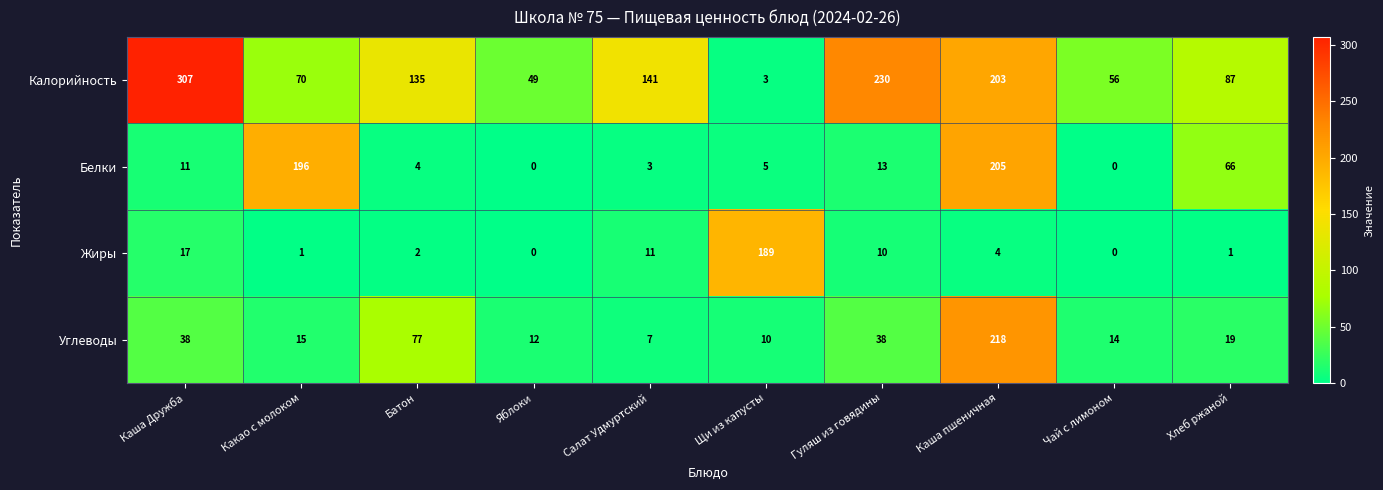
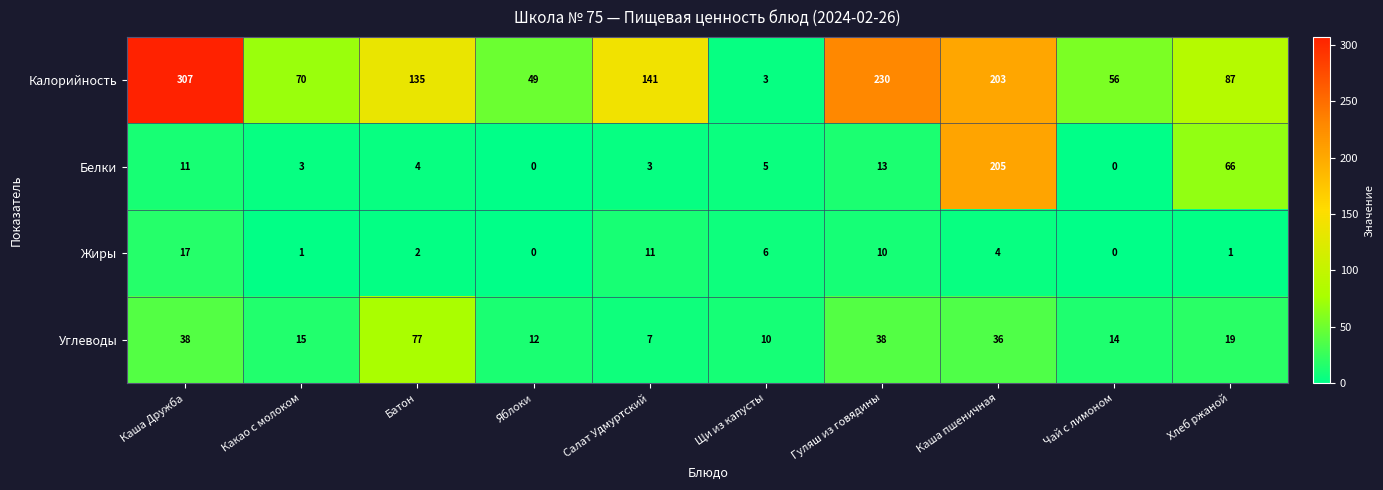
  {
    "Калорийность": {
      "Каша Дружба": 307,
      "Какао с молоком": 70,
      "Батон": 135,
      "Яблоки": 49,
      "Салат Удмуртский": 141,
      "Щи из капусты": 3,
      "Гуляш из говядины": 230,
      "Каша пшеничная": 203,
      "Чай с лимоном": 56,
      "Хлеб ржаной": 87
    },
    "Белки": {
      "Каша Дружба": 11,
-     "Какао с молоком": 196,
+     "Какао с молоком": 3,
      "Батон": 4,
      "Яблоки": 0,
      "Салат Удмуртский": 3,
      "Щи из капусты": 5,
      "Гуляш из говядины": 13,
      "Каша пшеничная": 205,
      "Чай с лимоном": 0,
      "Хлеб ржаной": 66
    },
    "Жиры": {
      "Каша Дружба": 17,
      "Какао с молоком": 1,
      "Батон": 2,
      "Яблоки": 0,
      "Салат Удмуртский": 11,
-     "Щи из капусты": 189,
+     "Щи из капусты": 6,
      "Гуляш из говядины": 10,
      "Каша пшеничная": 4,
      "Чай с лимоном": 0,
      "Хлеб ржаной": 1
    },
    "Углеводы": {
      "Каша Дружба": 38,
      "Какао с молоком": 15,
      "Батон": 77,
      "Яблоки": 12,
      "Салат Удмуртский": 7,
      "Щи из капусты": 10,
      "Гуляш из говядины": 38,
-     "Каша пшеничная": 218,
+     "Каша пшеничная": 36,
      "Чай с лимоном": 14,
      "Хлеб ржаной": 19
    }
  }
